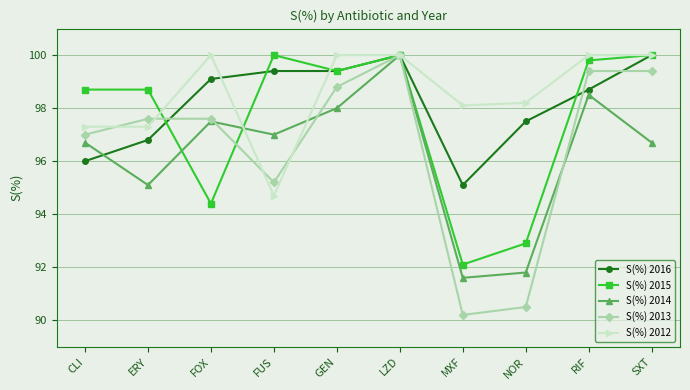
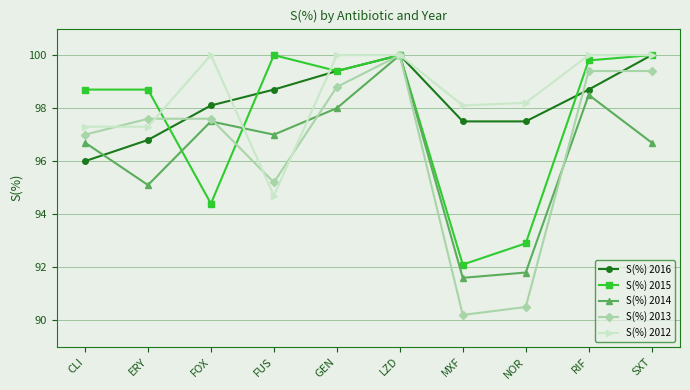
  {
    "S(%) 2016": {
      "CLI": 96.0,
      "ERY": 96.8,
-     "FOX": 99.1,
-     "FUS": 99.4,
-     "MXF": 95.1,
+     "FOX": 98.1,
+     "FUS": 98.7,
+     "MXF": 97.5,
      "NOR": 97.5,
      "RIF": 98.7
    },
    "S(%) 2015": {
      "CLI": 98.7,
      "ERY": 98.7,
      "FOX": 94.4,
      "FUS": 100.0,
      "MXF": 92.1,
      "NOR": 92.9,
      "RIF": 99.8
    },
    "S(%) 2014": {
      "CLI": 96.7,
      "ERY": 95.1,
      "FOX": 97.5,
      "FUS": 97.0,
      "GEN": 98.0,
      "MXF": 91.6,
      "NOR": 91.8,
      "RIF": 98.5,
      "SXT": 96.7
    }
  }
